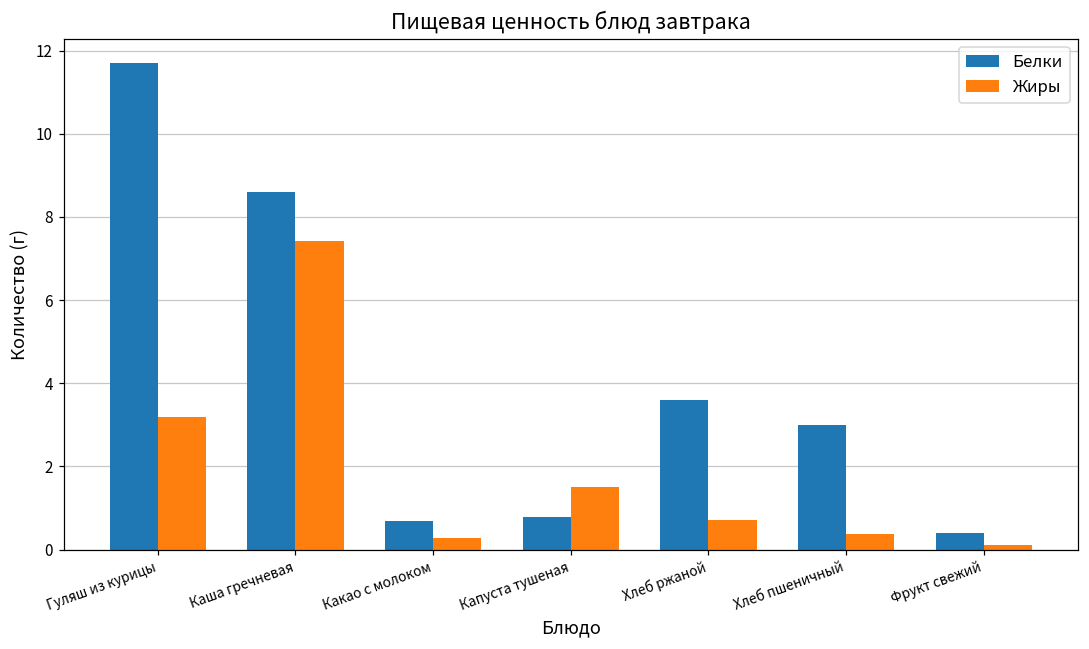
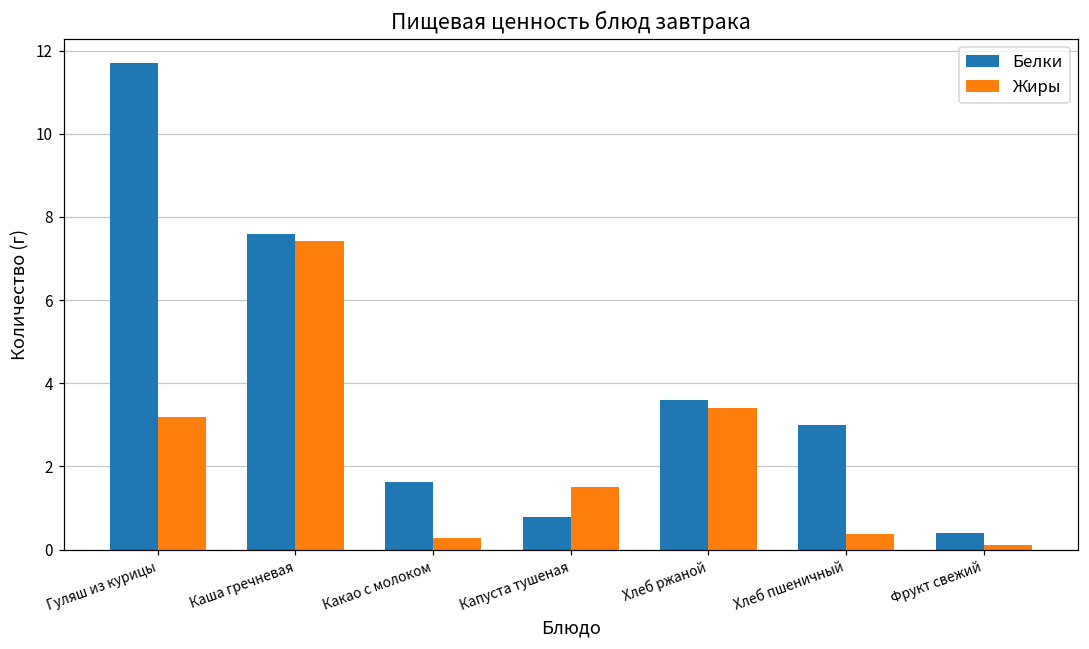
  {
    "Белки": {
      "Гуляш из курицы": 11.7,
-     "Каша гречневая": 8.6,
-     "Какао с молоком": 0.7,
+     "Каша гречневая": 7.6,
+     "Какао с молоком": 1.6,
      "Капуста тушеная": 0.8,
      "Хлеб ржаной": 3.6,
      "Хлеб пшеничный": 3.0,
      "Фрукт свежий": 0.4
    },
    "Жиры": {
      "Гуляш из курицы": 3.2,
      "Каша гречневая": 7.4,
      "Какао с молоком": 0.3,
      "Капуста тушеная": 1.5,
-     "Хлеб ржаной": 0.7,
+     "Хлеб ржаной": 3.4,
      "Хлеб пшеничный": 0.4,
      "Фрукт свежий": 0.1
    }
  }
